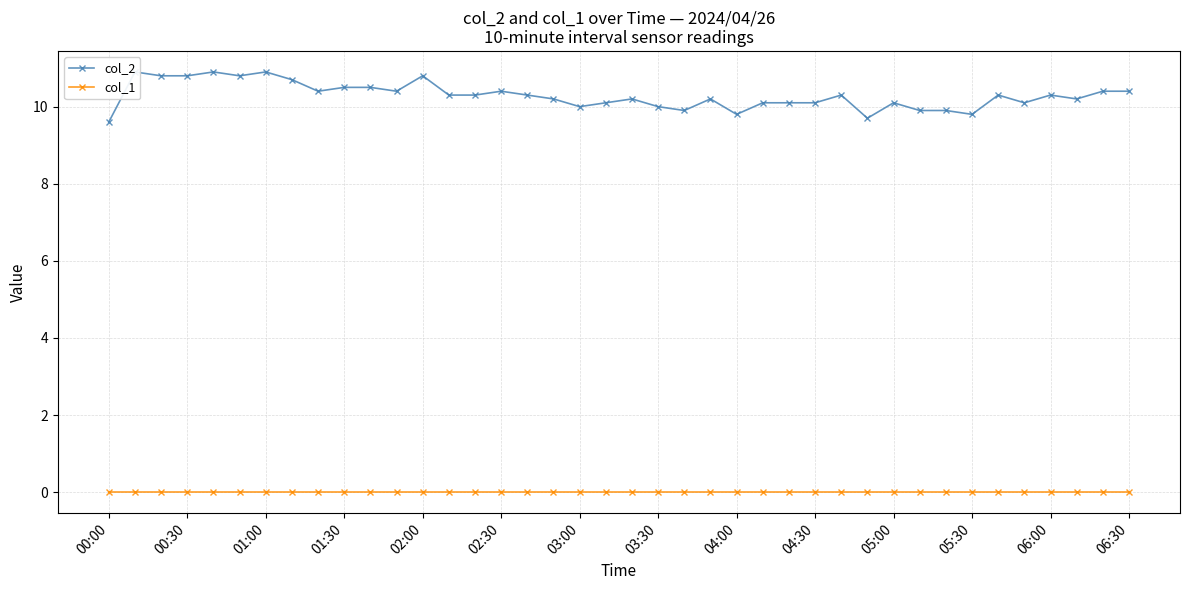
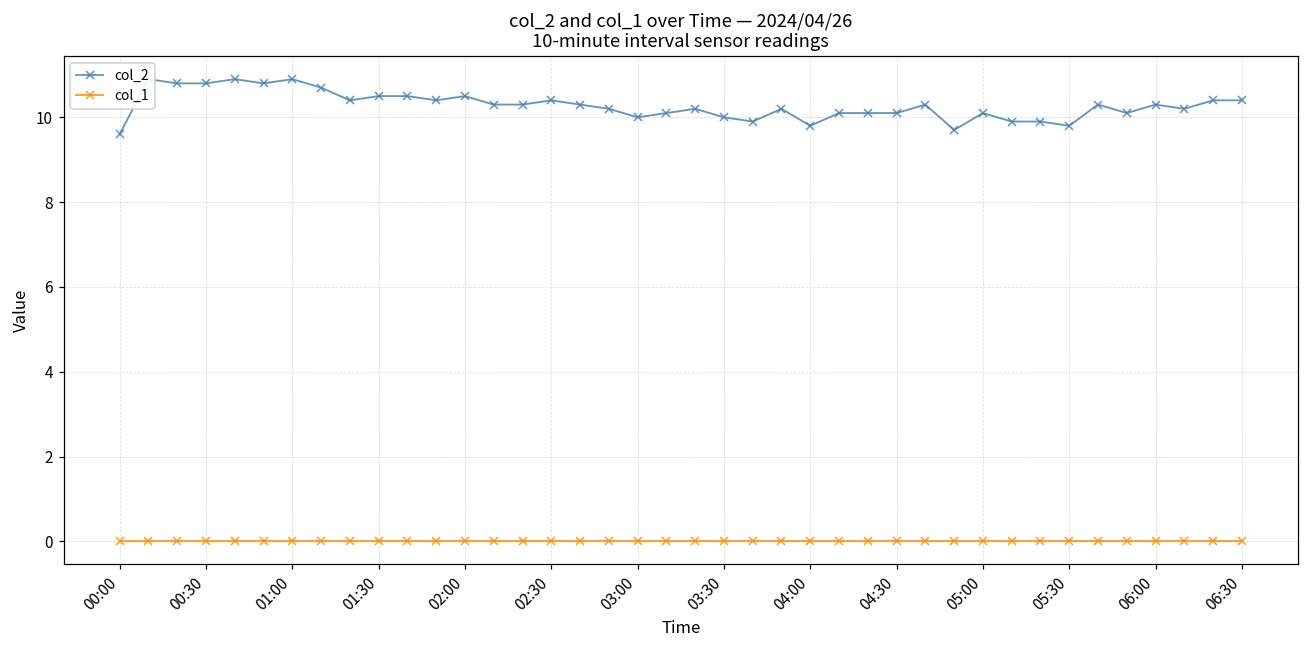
  {
    "col_2": {
      "00:00": 9.6,
      "00:30": 10.8,
      "01:00": 10.9,
      "01:30": 10.5,
-     "02:00": 10.8,
+     "02:00": 10.5,
      "02:30": 10.4,
      "03:00": 10.0,
      "03:30": 10.0,
      "04:00": 9.8,
      "04:30": 10.1,
      "05:00": 10.1,
      "05:30": 9.8,
      "06:00": 10.3,
      "06:30": 10.4
    },
    "col_1": {
      "00:00": 0.0,
      "00:30": 0.0,
      "01:00": 0.0,
      "01:30": 0.0,
      "02:00": 0.0,
      "02:30": 0.0,
      "03:00": 0.0,
      "03:30": 0.0,
      "04:00": 0.0,
      "04:30": 0.0,
      "05:00": 0.0,
      "05:30": 0.0,
      "06:00": 0.0,
      "06:30": 0.0
    }
  }
